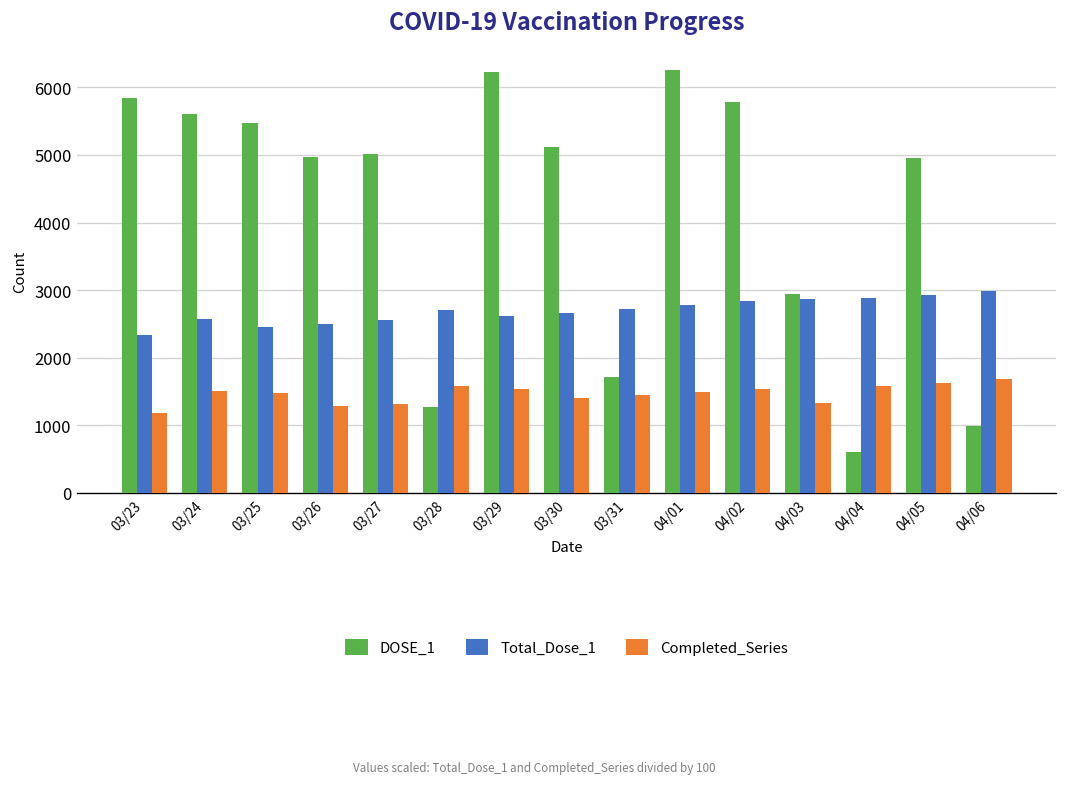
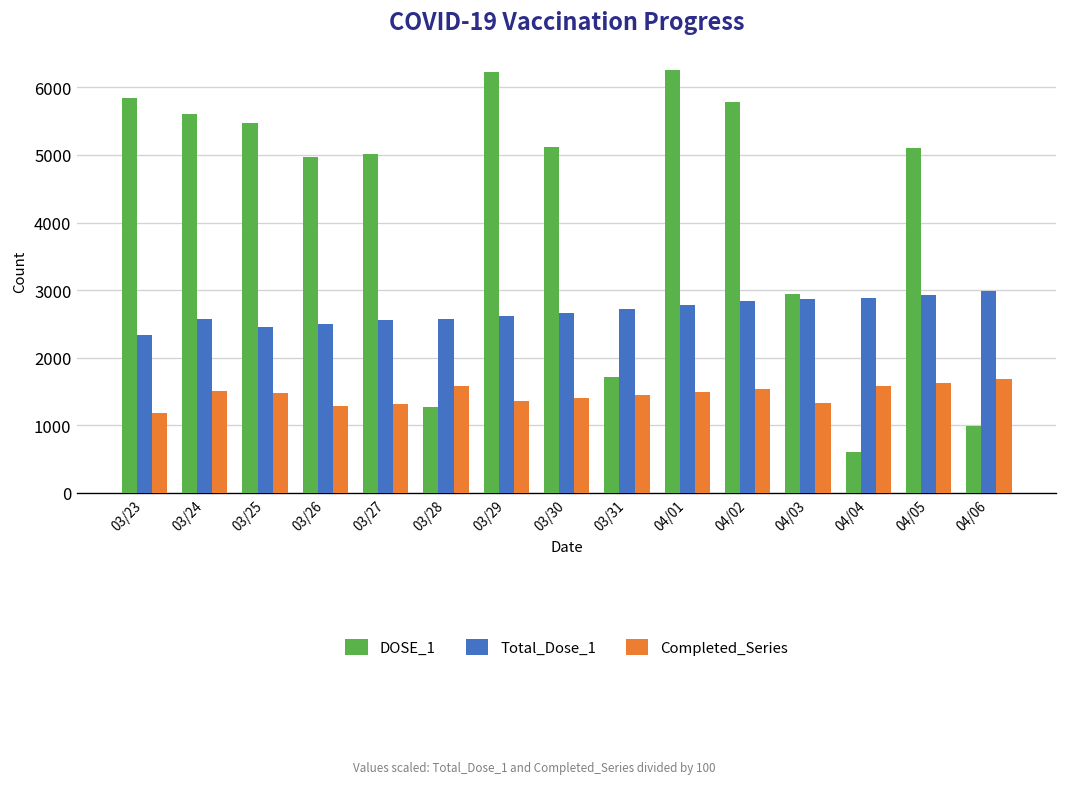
  {
    "DOSE_1": {
      "03/23": 5800,
      "03/24": 5600,
      "03/25": 5500,
      "03/26": 5000,
      "03/27": 5000,
      "03/28": 1300,
      "03/29": 6200,
      "03/30": 5100,
      "03/31": 1700,
      "04/01": 6300,
      "04/02": 5800,
      "04/03": 2900,
      "04/04": 600,
-     "04/05": 5000,
+     "04/05": 5100,
      "04/06": 1000
    },
    "Total_Dose_1": {
      "03/23": 2300,
      "03/24": 2600,
      "03/25": 2500,
      "03/26": 2500,
      "03/27": 2600,
-     "03/28": 2700,
+     "03/28": 2600,
      "03/29": 2600,
      "03/30": 2700,
      "03/31": 2700,
      "04/01": 2800,
      "04/02": 2800,
      "04/03": 2900,
      "04/04": 2900,
      "04/05": 2900,
      "04/06": 3000
    },
    "Completed_Series": {
      "03/23": 1200,
      "03/24": 1500,
      "03/25": 1500,
      "03/26": 1300,
      "03/27": 1300,
      "03/28": 1600,
-     "03/29": 1500,
+     "03/29": 1400,
      "03/30": 1400,
      "03/31": 1400,
      "04/01": 1500,
      "04/02": 1500,
      "04/03": 1300,
      "04/04": 1600,
      "04/05": 1600,
      "04/06": 1700
    }
  }
